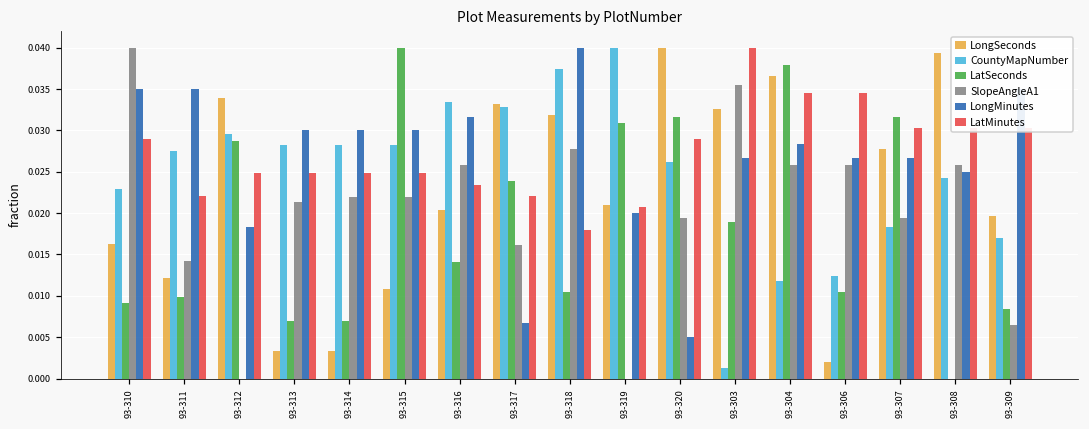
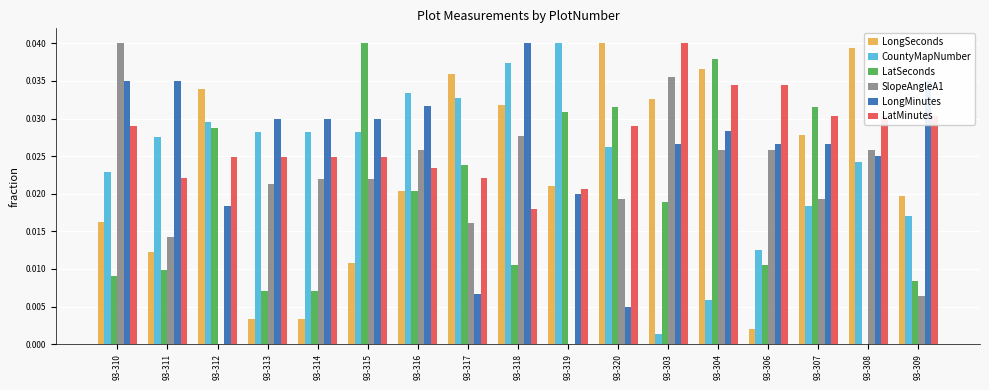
  {
    "LongSeconds": {
      "93-310": 0.016,
      "93-311": 0.012,
      "93-312": 0.034,
      "93-313": 0.003,
      "93-314": 0.003,
      "93-315": 0.011,
      "93-316": 0.020,
-     "93-317": 0.033,
+     "93-317": 0.036,
      "93-318": 0.032,
      "93-319": 0.021,
      "93-320": 0.040,
      "93-303": 0.033,
      "93-304": 0.037,
      "93-306": 0.002,
      "93-307": 0.028,
      "93-308": 0.039,
      "93-309": 0.020
    },
    "CountyMapNumber": {
      "93-310": 0.023,
      "93-311": 0.028,
      "93-312": 0.030,
      "93-313": 0.028,
      "93-314": 0.028,
      "93-315": 0.028,
      "93-316": 0.033,
      "93-317": 0.033,
      "93-318": 0.037,
      "93-319": 0.040,
      "93-320": 0.026,
      "93-303": 0.001,
-     "93-304": 0.012,
+     "93-304": 0.006,
      "93-306": 0.012,
      "93-307": 0.018,
      "93-308": 0.024,
      "93-309": 0.017
    },
    "LatSeconds": {
      "93-310": 0.009,
      "93-311": 0.010,
      "93-312": 0.029,
      "93-313": 0.007,
      "93-314": 0.007,
      "93-315": 0.040,
-     "93-316": 0.014,
+     "93-316": 0.020,
      "93-317": 0.024,
      "93-318": 0.011,
      "93-319": 0.031,
      "93-320": 0.032,
      "93-303": 0.019,
      "93-304": 0.038,
      "93-306": 0.011,
      "93-307": 0.032,
      "93-308": 0.000,
      "93-309": 0.008
    },
    "SlopeAngleA1": {
      "93-310": 0.040,
      "93-311": 0.014,
      "93-312": 0.000,
      "93-313": 0.021,
      "93-314": 0.022,
      "93-315": 0.022,
      "93-316": 0.026,
      "93-317": 0.016,
      "93-318": 0.028,
      "93-319": 0.000,
      "93-320": 0.019,
      "93-303": 0.035,
      "93-304": 0.026,
      "93-306": 0.026,
      "93-307": 0.019,
      "93-308": 0.026,
      "93-309": 0.006
    },
    "LongMinutes": {
      "93-310": 0.035,
      "93-311": 0.035,
      "93-312": 0.018,
      "93-313": 0.030,
      "93-314": 0.030,
      "93-315": 0.030,
      "93-316": 0.032,
      "93-317": 0.007,
      "93-318": 0.040,
      "93-319": 0.020,
      "93-320": 0.005,
      "93-303": 0.027,
      "93-304": 0.028,
      "93-306": 0.027,
      "93-307": 0.027,
      "93-308": 0.025
    },
    "LatMinutes": {
      "93-310": 0.029,
      "93-311": 0.022,
      "93-312": 0.025,
      "93-313": 0.025,
      "93-314": 0.025,
      "93-315": 0.025,
      "93-316": 0.023,
      "93-317": 0.022,
      "93-318": 0.018,
      "93-319": 0.021,
      "93-320": 0.029,
      "93-303": 0.040,
      "93-304": 0.034,
      "93-306": 0.034,
      "93-307": 0.030
    }
  }
